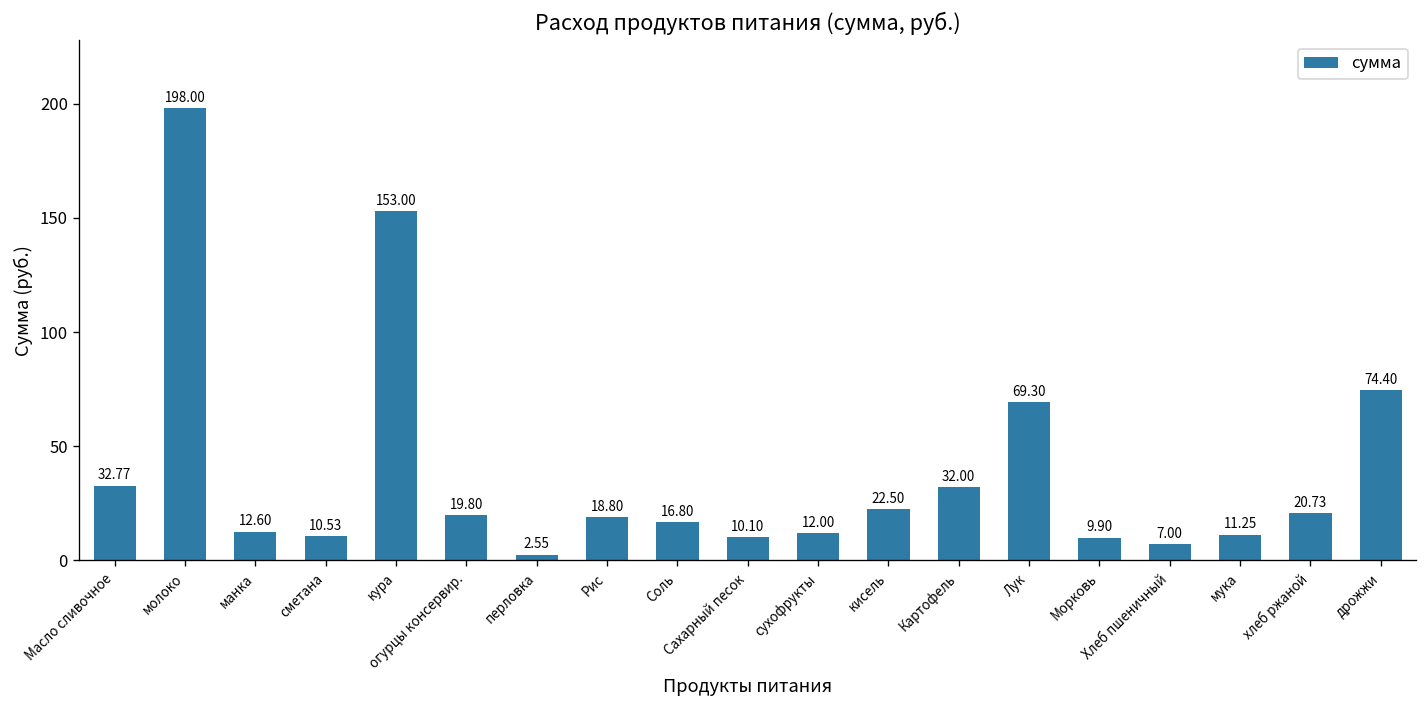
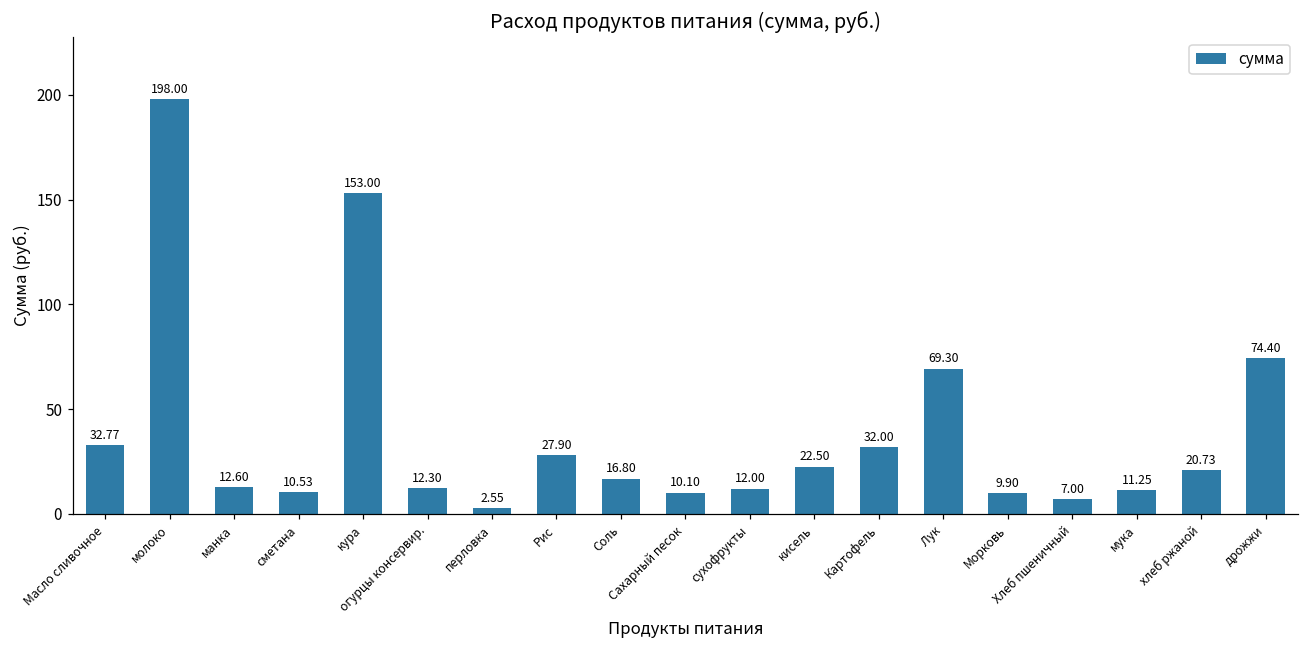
  {
    "Масло сливочное": 32.77,
    "молоко": 198.00,
    "манка": 12.60,
    "сметана": 10.53,
    "кура": 153.00,
-   "огурцы консервир.": 19.80,
+   "огурцы консервир.": 12.30,
    "перловка": 2.55,
-   "Рис": 18.80,
+   "Рис": 27.90,
    "Соль": 16.80,
    "Сахарный песок": 10.10,
    "сухофрукты": 12.00,
    "кисель": 22.50,
    "Картофель": 32.00,
    "Лук": 69.30,
    "Морковь": 9.90,
    "Хлеб пшеничный": 7.00,
    "мука": 11.25,
    "хлеб ржаной": 20.73,
    "дрожжи": 74.40
  }
